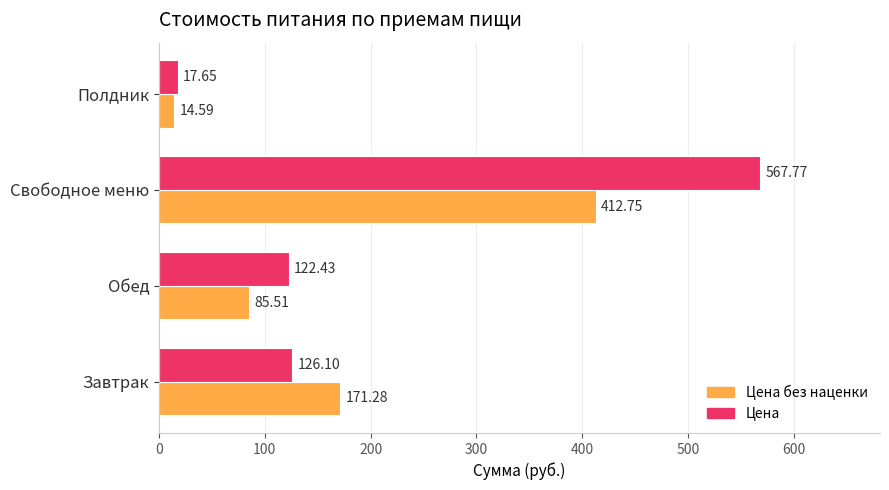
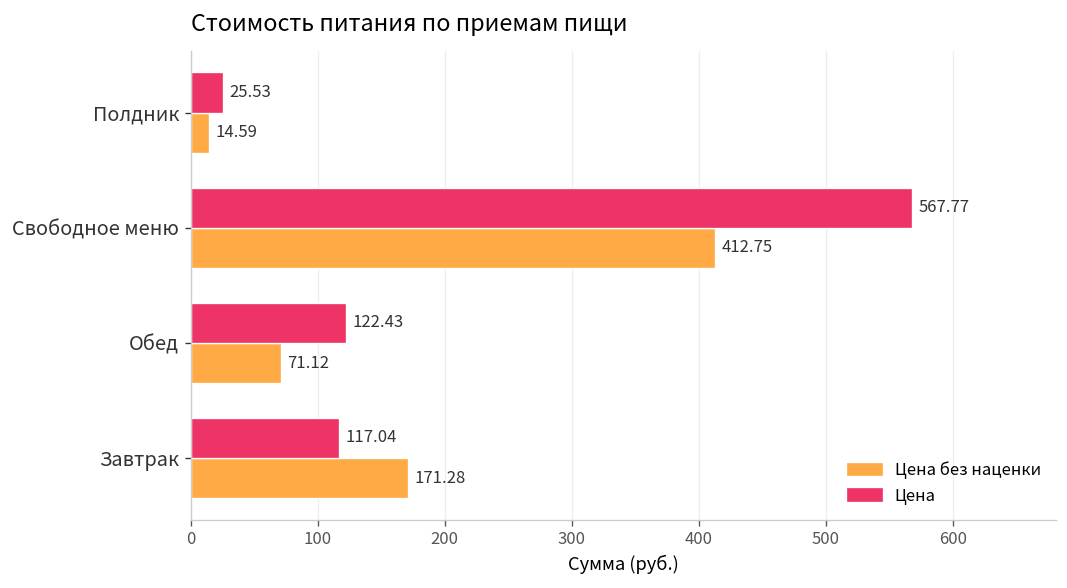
  {
    "Цена без наценки": {
      "Полдник": 14.59,
      "Свободное меню": 412.75,
-     "Обед": 85.51,
+     "Обед": 71.12,
      "Завтрак": 171.28
    },
    "Цена": {
-     "Полдник": 17.65,
+     "Полдник": 25.53,
      "Свободное меню": 567.77,
      "Обед": 122.43,
-     "Завтрак": 126.10
+     "Завтрак": 117.04
    }
  }
